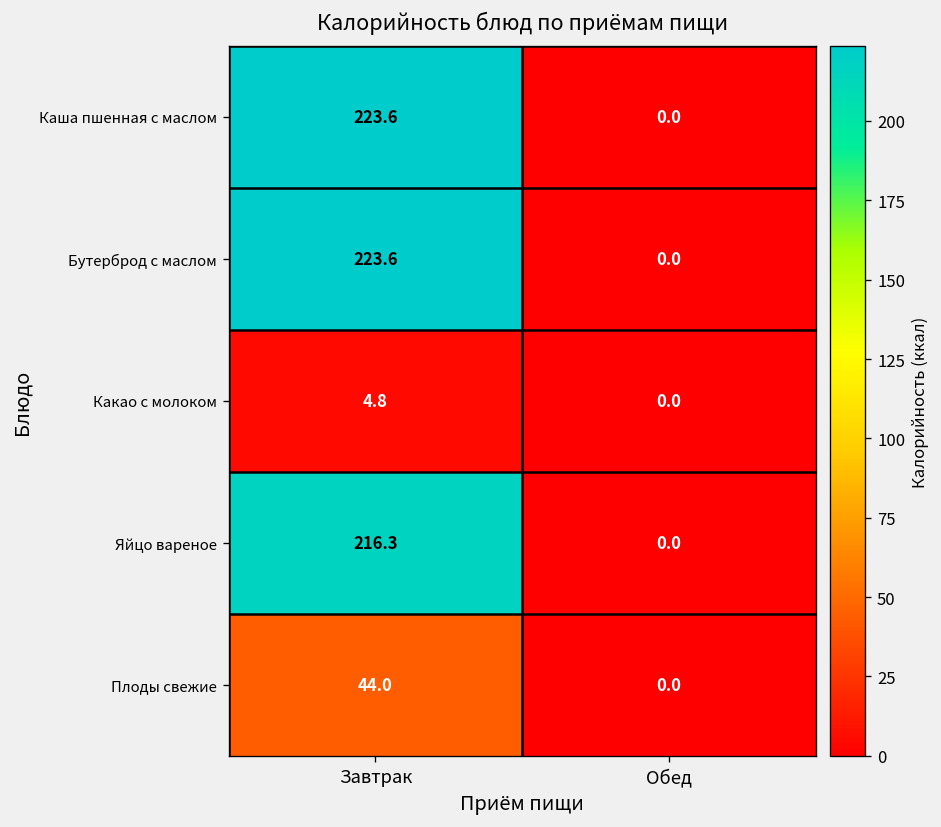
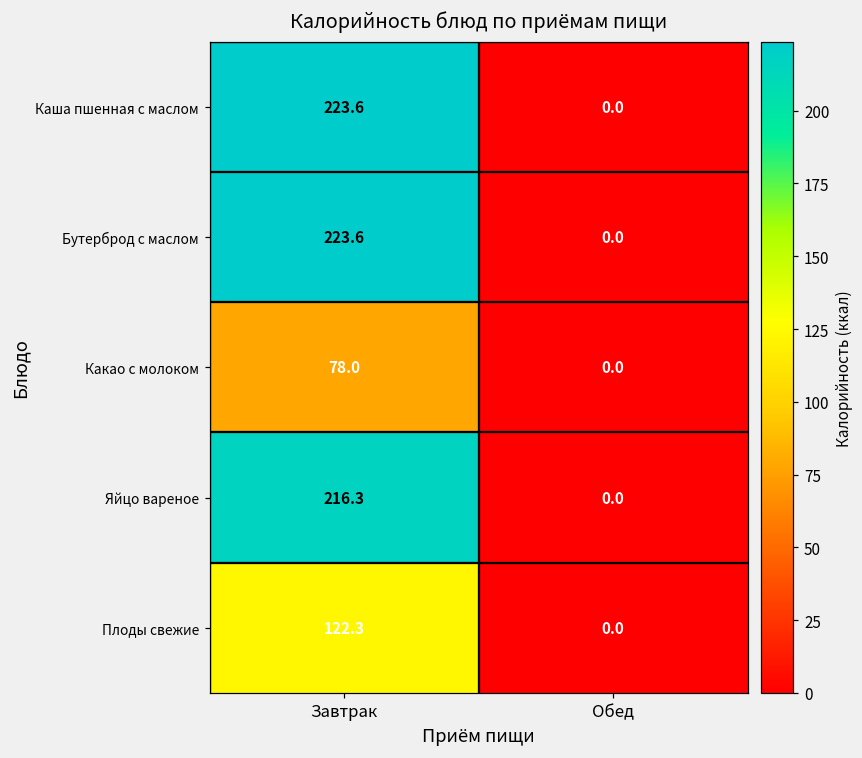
  {
    "Каша пшенная с маслом": {
      "Завтрак": 223.6,
      "Обед": 0.0
    },
    "Бутерброд с маслом": {
      "Завтрак": 223.6,
      "Обед": 0.0
    },
    "Какао с молоком": {
-     "Завтрак": 4.8,
+     "Завтрак": 78.0,
      "Обед": 0.0
    },
    "Яйцо вареное": {
      "Завтрак": 216.3,
      "Обед": 0.0
    },
    "Плоды свежие": {
-     "Завтрак": 44.0,
+     "Завтрак": 122.3,
      "Обед": 0.0
    }
  }
